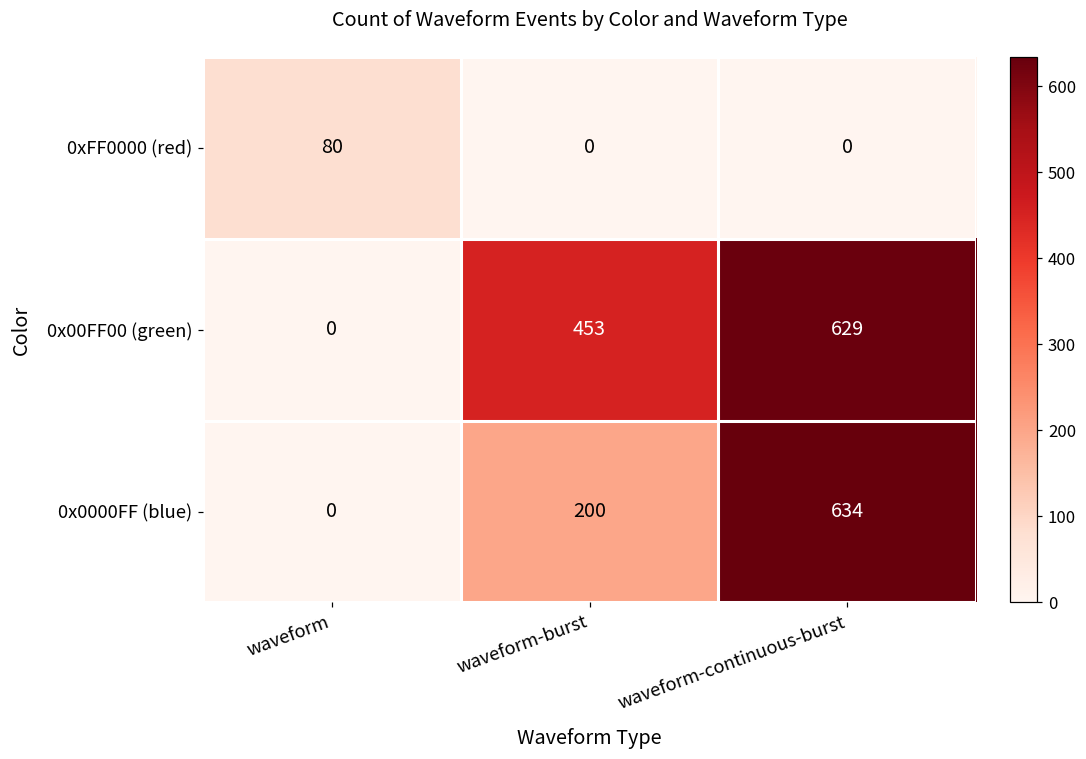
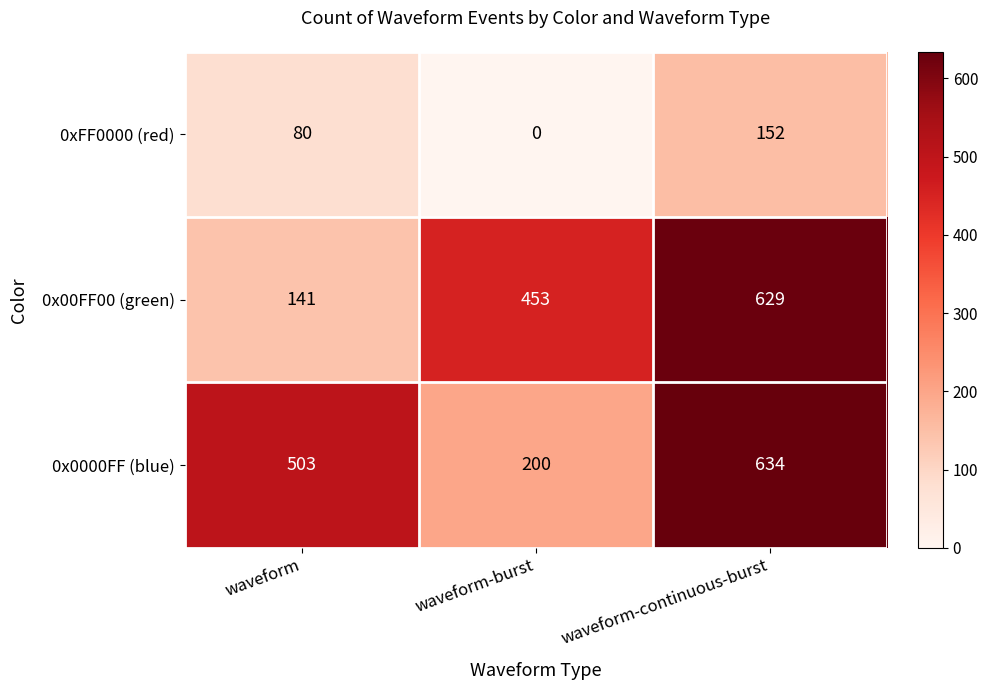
  {
    "0xFF0000 (red)": {
      "waveform": 80,
      "waveform-burst": 0,
-     "waveform-continuous-burst": 0
+     "waveform-continuous-burst": 152
    },
    "0x00FF00 (green)": {
-     "waveform": 0,
+     "waveform": 141,
      "waveform-burst": 453,
      "waveform-continuous-burst": 629
    },
    "0x0000FF (blue)": {
-     "waveform": 0,
+     "waveform": 503,
      "waveform-burst": 200,
      "waveform-continuous-burst": 634
    }
  }
